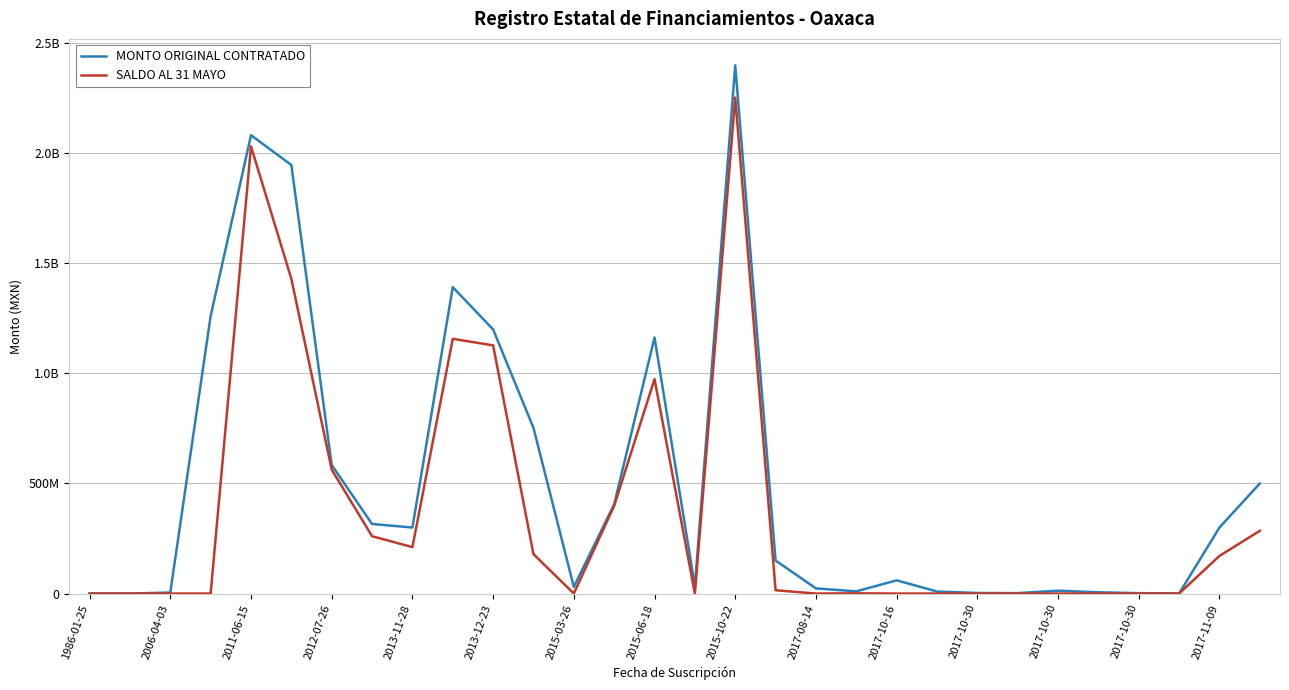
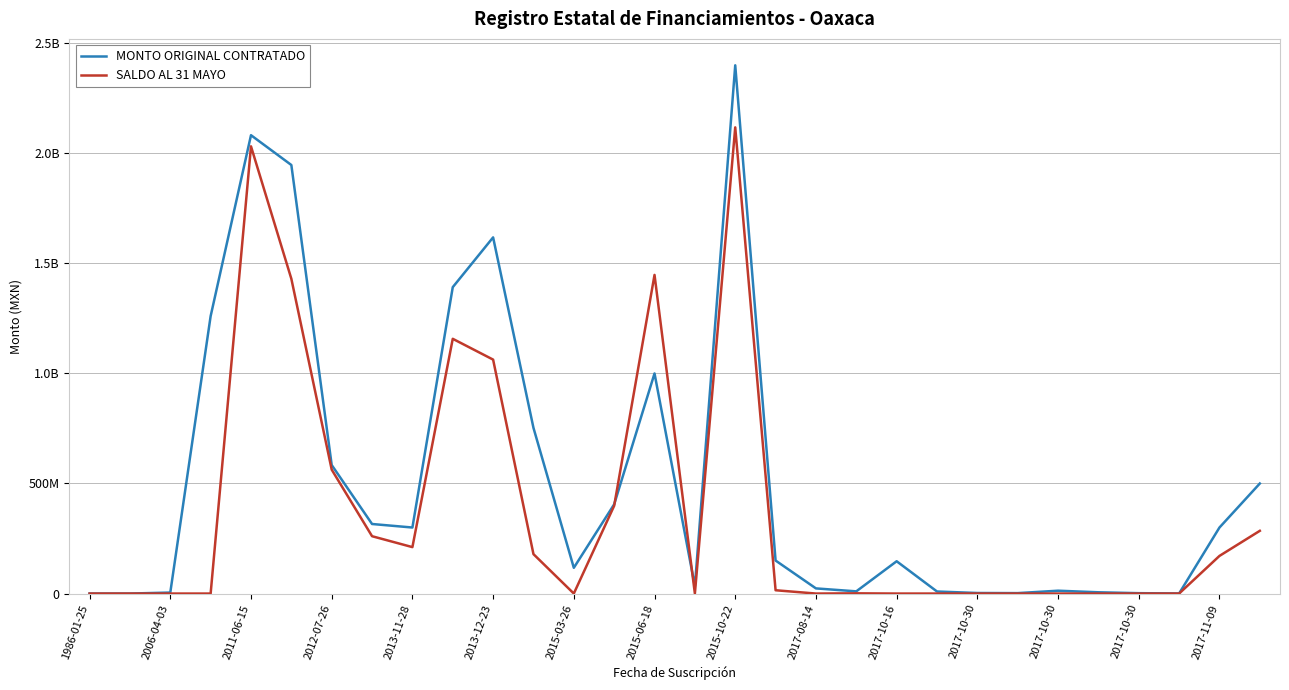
  {
    "MONTO ORIGINAL CONTRATADO": {
-     "2013-12-23": 1200000000,
-     "2015-03-26": 30000000,
-     "2015-06-18": 1160000000,
+     "2013-12-23": 1620000000,
+     "2015-03-26": 120000000,
+     "2015-06-18": 1000000000,
      "2015-10-22": 2400000000,
-     "2017-10-16": 60000000
+     "2017-10-16": 150000000
    },
    "SALDO AL 31 MAYO": {
-     "2013-12-23": 1130000000,
+     "2013-12-23": 1060000000,
      "2015-03-26": 0,
-     "2015-06-18": 970000000,
-     "2015-10-22": 2250000000,
+     "2015-06-18": 1450000000,
+     "2015-10-22": 2120000000,
      "2017-10-16": 0
    }
  }
